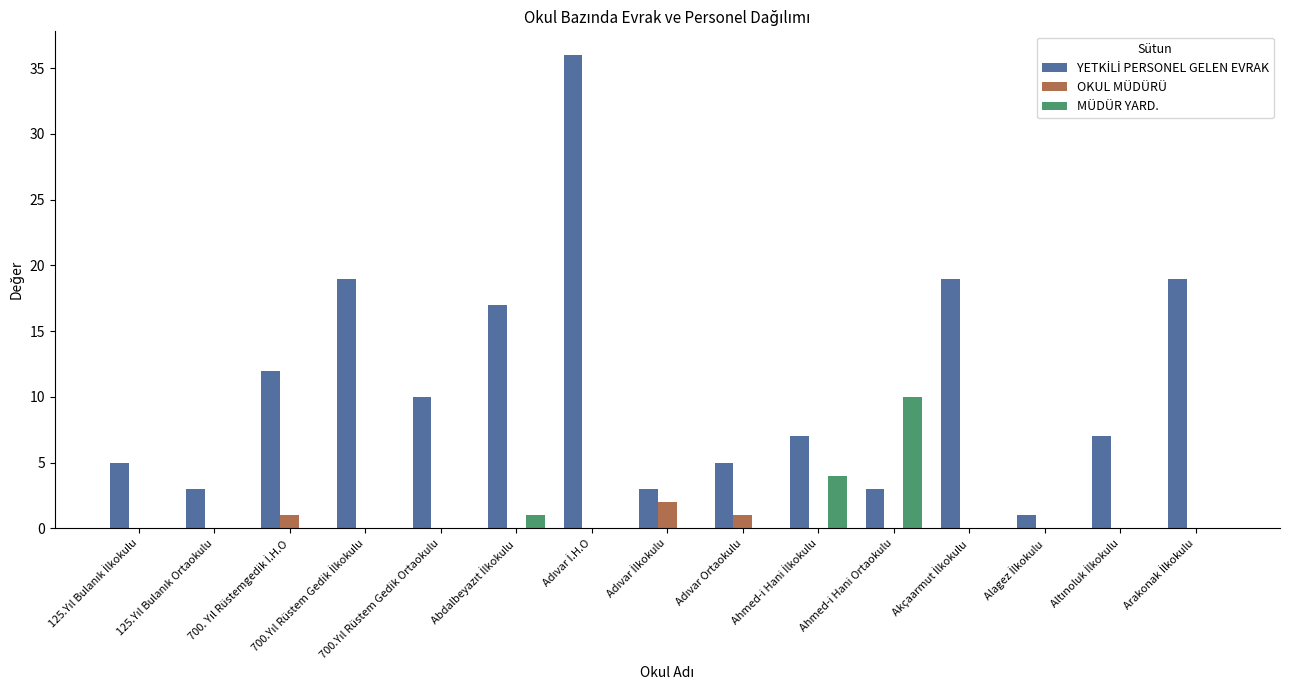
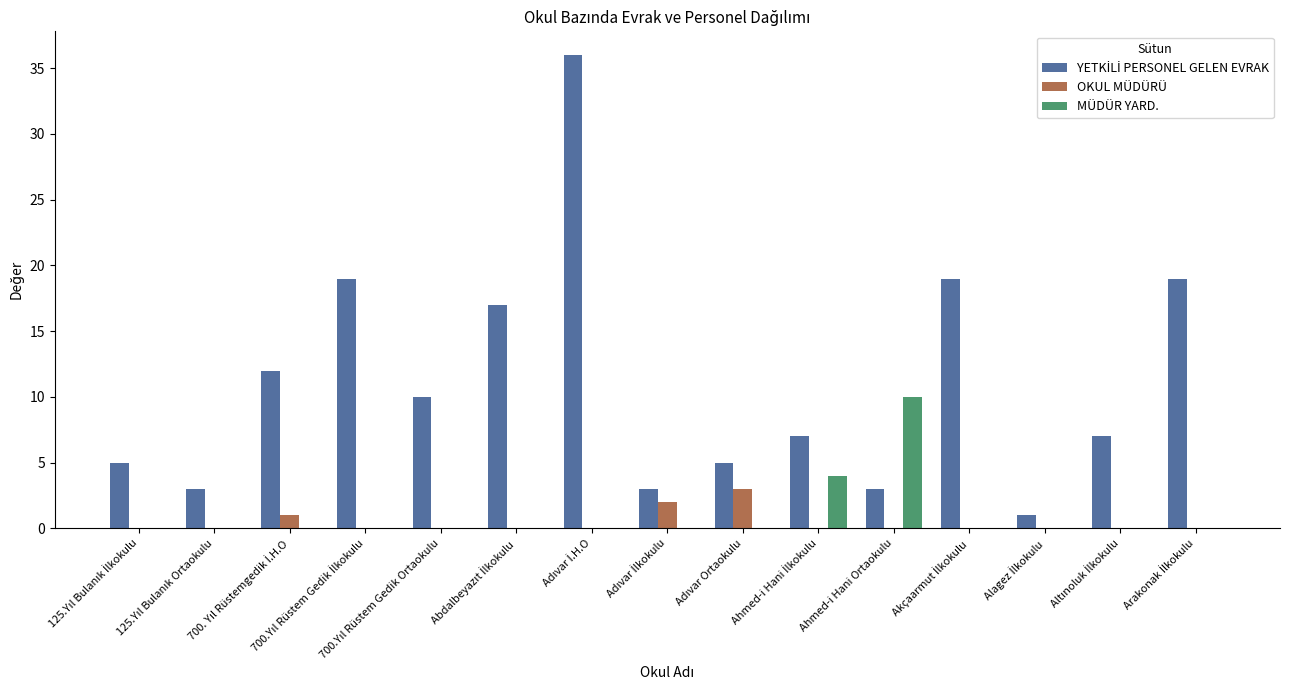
  {
    "YETKİLİ PERSONEL GELEN EVRAK": {
      "125.Yıl Bulanık İlkokulu": 5,
      "125.Yıl Bulanık Ortaokulu": 3,
      "700. Yıl Rüstemgedik İ.H.O": 12,
      "700.Yıl Rüstem Gedik İlkokulu": 19,
      "700.Yıl Rüstem Gedik Ortaokulu": 10,
      "Abdalbeyazıt İlkokulu": 17,
      "Adıvar İ.H.O": 36,
      "Adıvar İlkokulu": 3,
      "Adıvar Ortaokulu": 5,
      "Ahmed-i Hani İlkokulu": 7,
      "Ahmed-i Hani Ortaokulu": 3,
      "Akçaarmut İlkokulu": 19,
      "Alagez İlkokulu": 1,
      "Altınoluk İlkokulu": 7,
      "Arakonak İlkokulu": 19
    },
    "OKUL MÜDÜRÜ": {
      "125.Yıl Bulanık İlkokulu": 0,
      "125.Yıl Bulanık Ortaokulu": 0,
      "700. Yıl Rüstemgedik İ.H.O": 1,
      "700.Yıl Rüstem Gedik İlkokulu": 0,
      "700.Yıl Rüstem Gedik Ortaokulu": 0,
      "Abdalbeyazıt İlkokulu": 0,
      "Adıvar İ.H.O": 0,
      "Adıvar İlkokulu": 2,
-     "Adıvar Ortaokulu": 1,
+     "Adıvar Ortaokulu": 3,
      "Ahmed-i Hani İlkokulu": 0,
      "Ahmed-i Hani Ortaokulu": 0,
      "Akçaarmut İlkokulu": 0,
      "Alagez İlkokulu": 0,
      "Altınoluk İlkokulu": 0,
      "Arakonak İlkokulu": 0
    },
    "MÜDÜR YARD.": {
      "125.Yıl Bulanık İlkokulu": 0,
      "125.Yıl Bulanık Ortaokulu": 0,
      "700. Yıl Rüstemgedik İ.H.O": 0,
      "700.Yıl Rüstem Gedik İlkokulu": 0,
      "700.Yıl Rüstem Gedik Ortaokulu": 0,
-     "Abdalbeyazıt İlkokulu": 1,
+     "Abdalbeyazıt İlkokulu": 0,
      "Adıvar İ.H.O": 0,
      "Adıvar İlkokulu": 0,
      "Adıvar Ortaokulu": 0,
      "Ahmed-i Hani İlkokulu": 4,
      "Ahmed-i Hani Ortaokulu": 10,
      "Akçaarmut İlkokulu": 0,
      "Alagez İlkokulu": 0,
      "Altınoluk İlkokulu": 0,
      "Arakonak İlkokulu": 0
    }
  }
